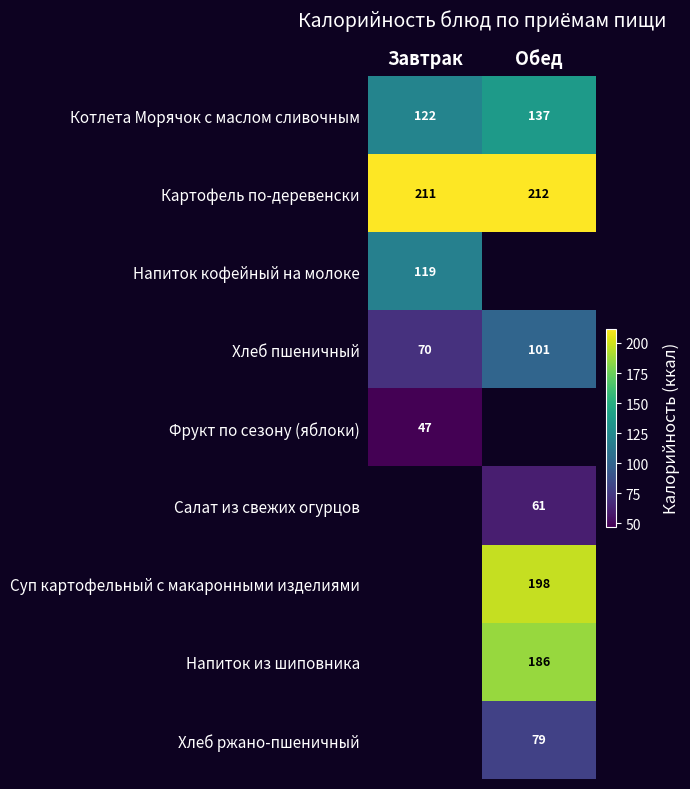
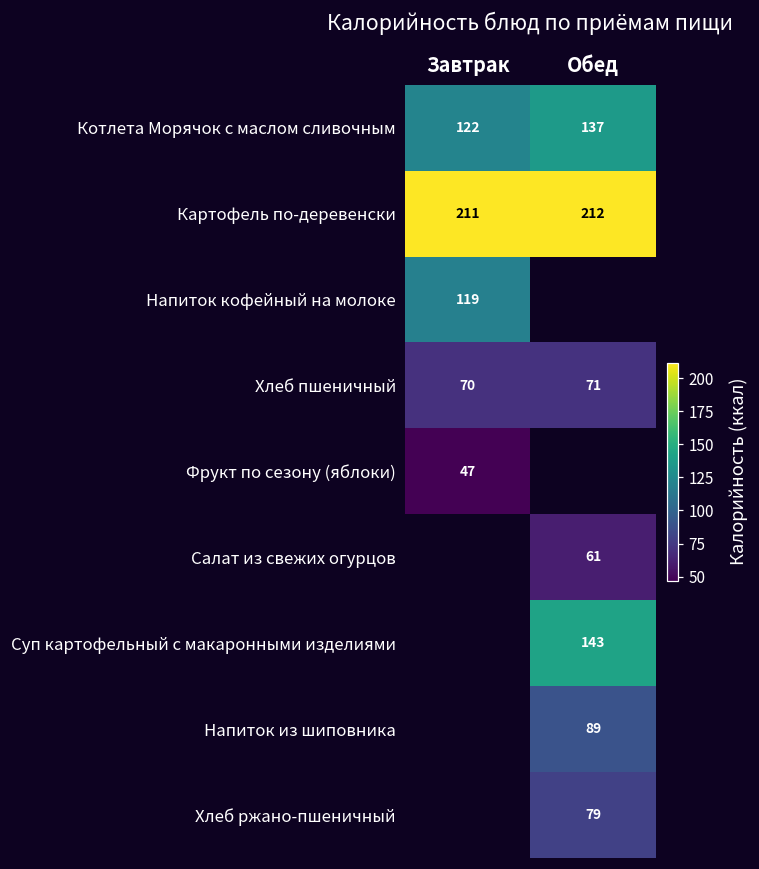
  {
    "Котлета Морячок с маслом сливочным": {
      "Завтрак": 122,
      "Обед": 137
    },
    "Картофель по-деревенски": {
      "Завтрак": 211,
      "Обед": 212
    },
    "Напиток кофейный на молоке": {
      "Завтрак": 119
    },
    "Хлеб пшеничный": {
      "Завтрак": 70,
-     "Обед": 101
+     "Обед": 71
    },
    "Фрукт по сезону (яблоки)": {
      "Завтрак": 47
    },
    "Салат из свежих огурцов": {
      "Обед": 61
    },
    "Суп картофельный с макаронными изделиями": {
-     "Обед": 198
+     "Обед": 143
    },
    "Напиток из шиповника": {
-     "Обед": 186
+     "Обед": 89
    },
    "Хлеб ржано-пшеничный": {
      "Обед": 79
    }
  }
